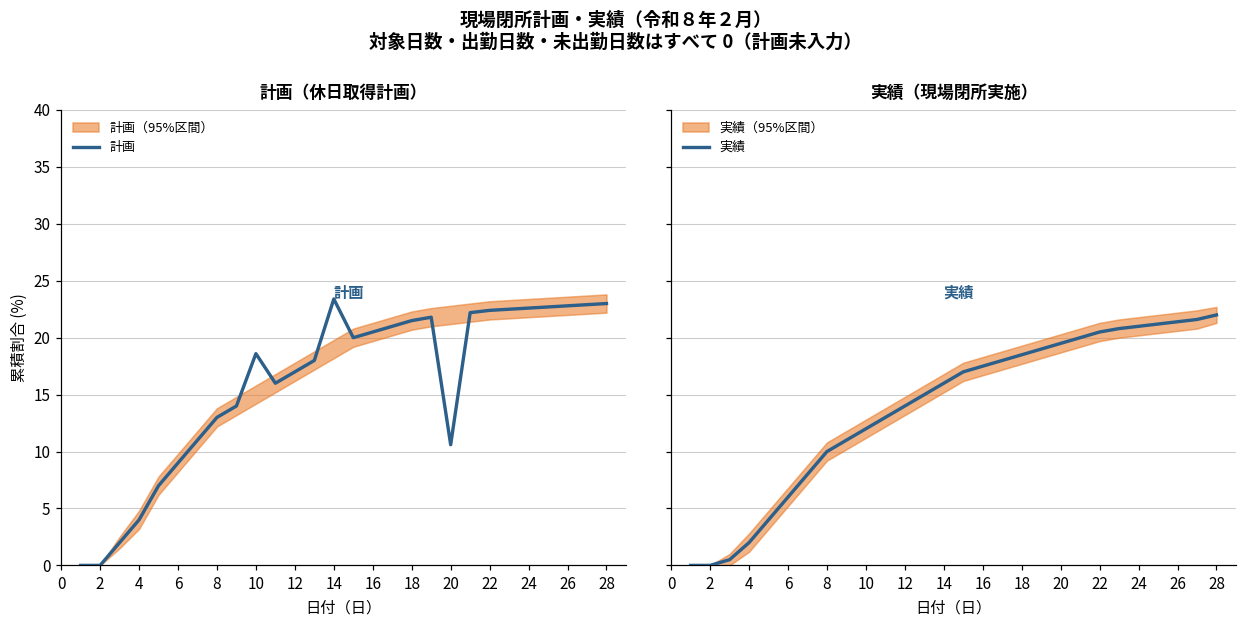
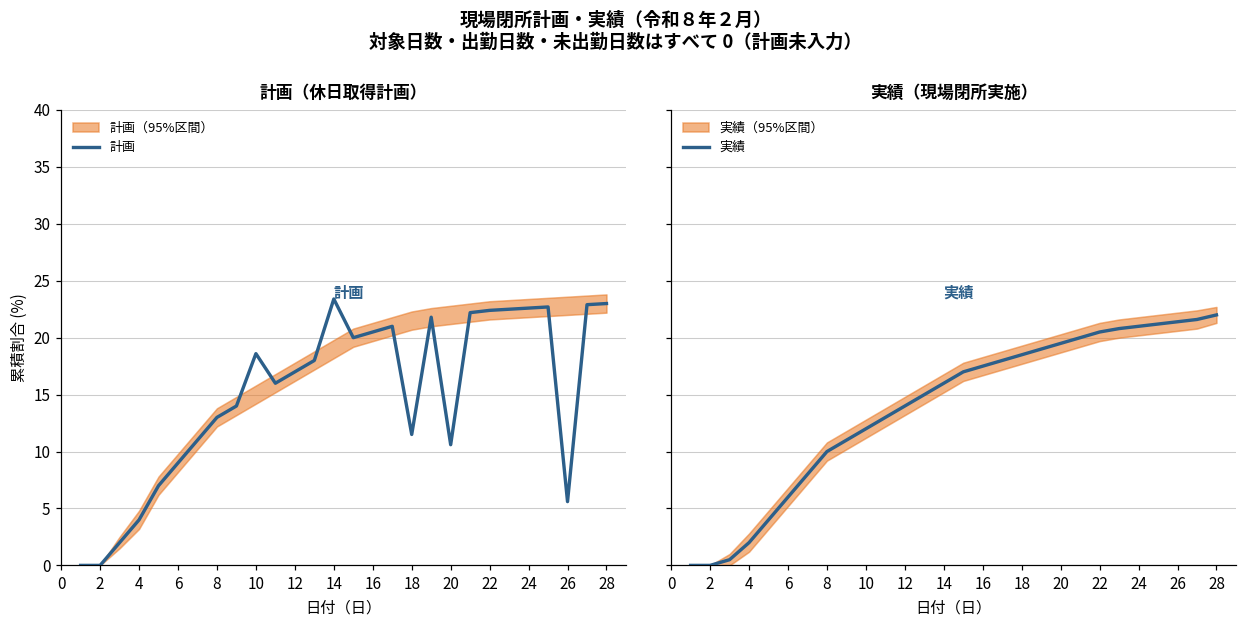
  {
    "計画（休日取得計画）": {
      "計画": {
        "4": 4.0,
        "6": 9.0,
        "8": 13.0,
        "10": 18.6,
        "12": 17.0,
        "14": 23.4,
        "16": 20.5,
-       "18": 21.5,
+       "18": 11.5,
        "20": 10.6,
        "22": 22.4,
        "24": 22.6,
-       "26": 22.8,
+       "26": 5.6,
        "28": 23.0
      }
    }
  }
